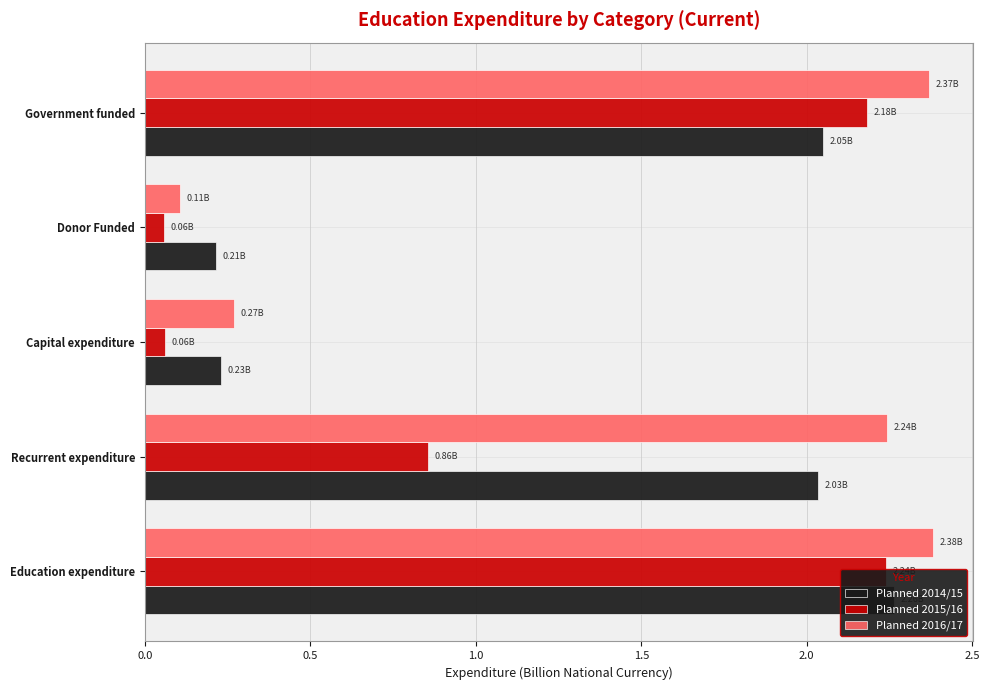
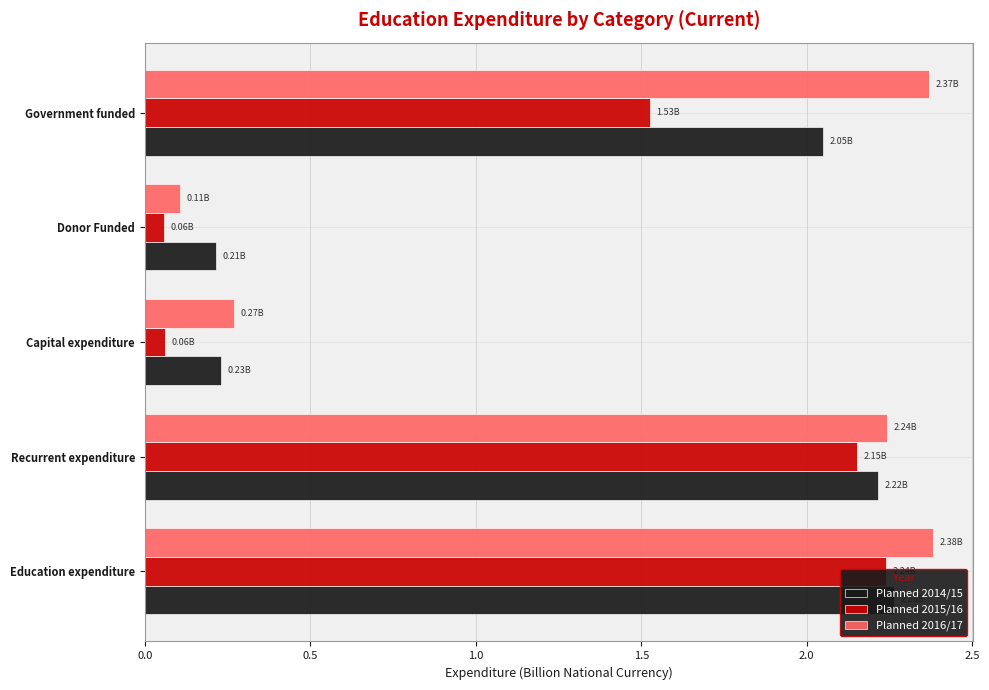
  {
    "Planned 2014/15": {
      "Government funded": "2.05B",
      "Donor Funded": "0.21B",
      "Capital expenditure": "0.23B",
-     "Recurrent expenditure": "2.03B"
+     "Recurrent expenditure": "2.22B"
    },
    "Planned 2015/16": {
-     "Government funded": "2.18B",
+     "Government funded": "1.53B",
      "Donor Funded": "0.06B",
      "Capital expenditure": "0.06B",
-     "Recurrent expenditure": "0.86B"
+     "Recurrent expenditure": "2.15B"
    },
    "Planned 2016/17": {
      "Government funded": "2.37B",
      "Donor Funded": "0.11B",
      "Capital expenditure": "0.27B",
      "Recurrent expenditure": "2.24B",
      "Education expenditure": "2.38B"
    }
  }
